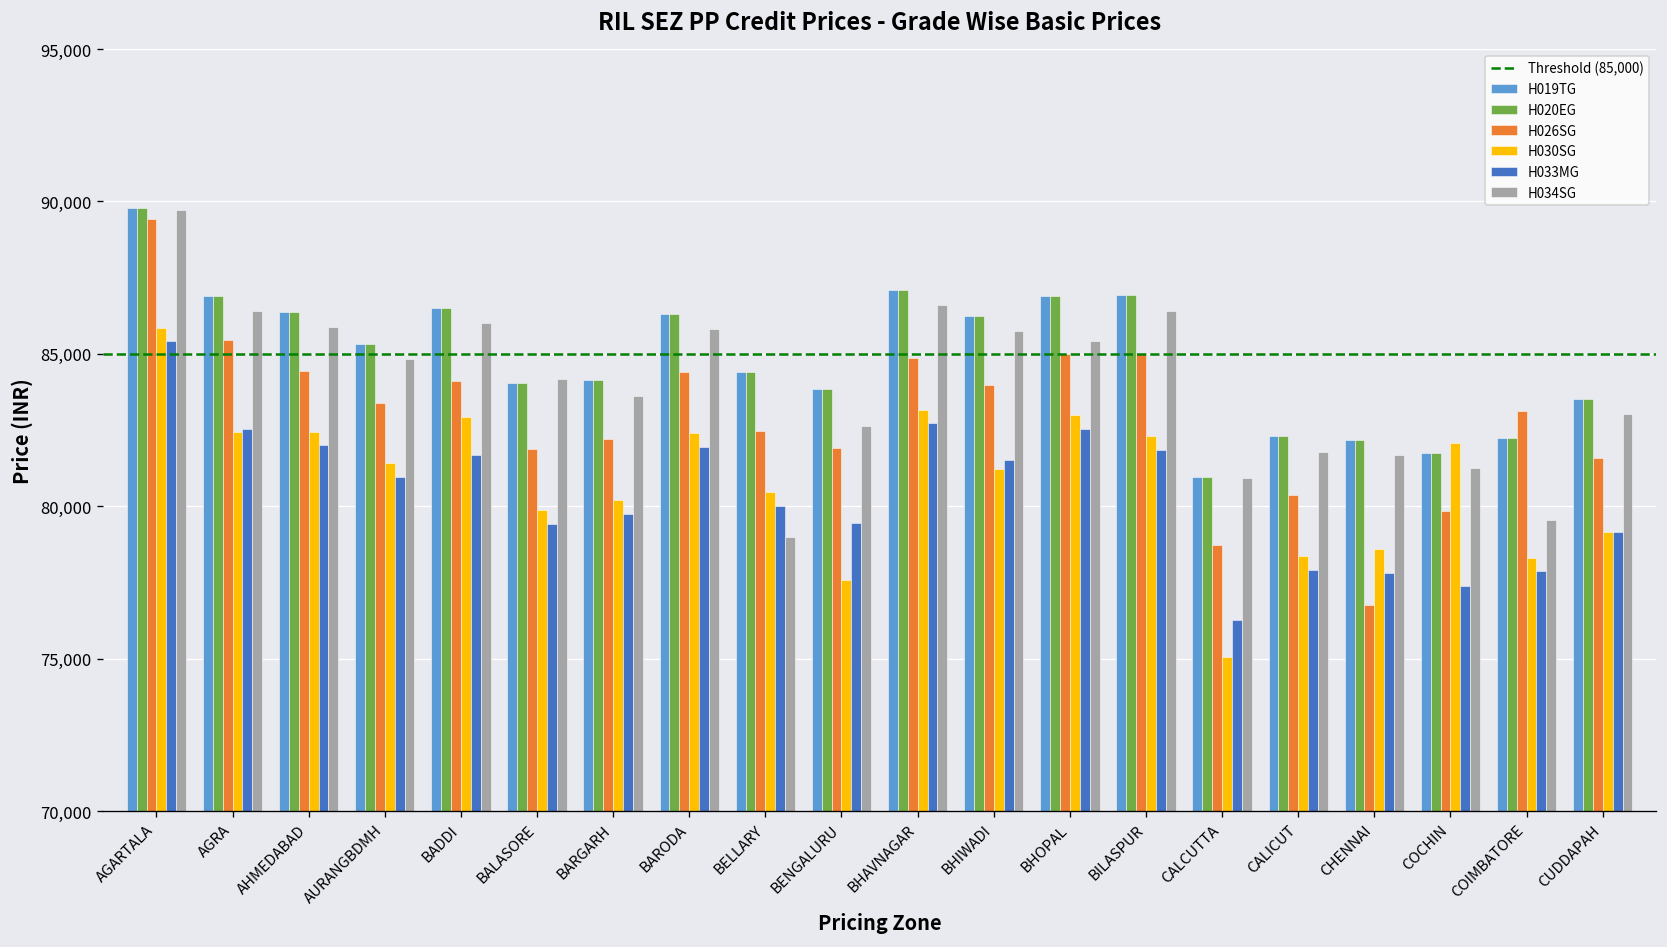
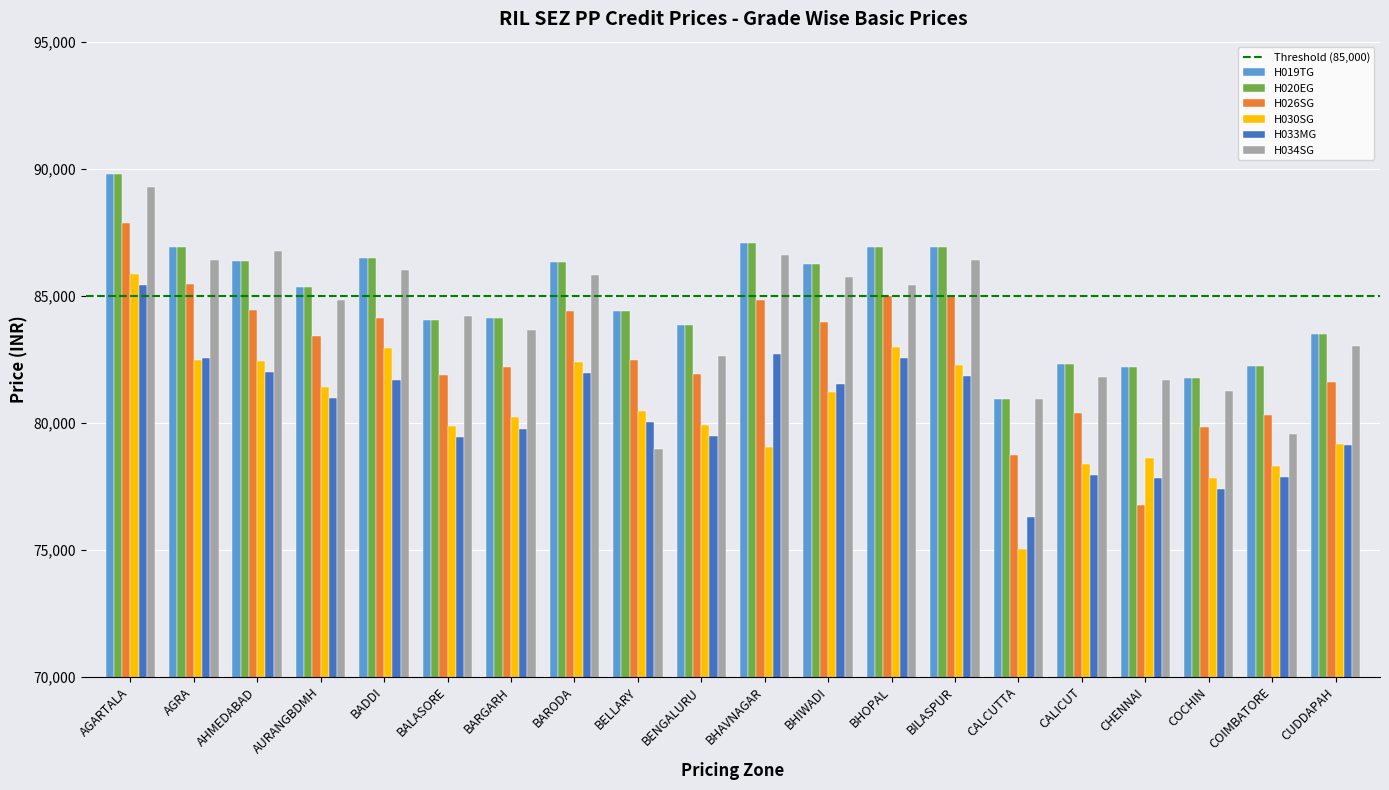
  {
    "H020EG": {
      "AGARTALA": "89,800",
      "AGRA": "86,900",
      "AHMEDABAD": "86,400",
      "AURANGBDMH": "85,300",
      "BADDI": "86,500",
      "BALASORE": "84,000",
      "BARGARH": "84,100",
      "BARODA": "86,300",
      "BELLARY": "84,400",
      "BENGALURU": "83,800",
      "BHAVNAGAR": "87,100",
      "BHIWADI": "86,200",
      "BHOPAL": "86,900",
      "BILASPUR": "86,900",
      "CALCUTTA": "81,000",
      "CALICUT": "82,300",
      "CHENNAI": "82,200",
      "COCHIN": "81,800",
      "COIMBATORE": "82,200",
      "CUDDAPAH": "83,500"
    },
    "H026SG": {
-     "AGARTALA": "89,400",
+     "AGARTALA": "87,900",
      "AGRA": "85,500",
      "AHMEDABAD": "84,400",
      "AURANGBDMH": "83,400",
      "BADDI": "84,100",
      "BALASORE": "81,900",
      "BARGARH": "82,200",
      "BARODA": "84,400",
      "BELLARY": "82,500",
      "BENGALURU": "81,900",
      "BHAVNAGAR": "84,800",
      "BHIWADI": "84,000",
      "BHOPAL": "85,000",
      "BILASPUR": "85,000",
      "CALCUTTA": "78,700",
      "CALICUT": "80,400",
      "CHENNAI": "76,800",
      "COCHIN": "79,800",
-     "COIMBATORE": "83,100",
+     "COIMBATORE": "80,300",
      "CUDDAPAH": "81,600"
    },
    "H030SG": {
      "AGARTALA": "85,900",
      "AGRA": "82,500",
      "AHMEDABAD": "82,400",
      "AURANGBDMH": "81,400",
      "BADDI": "82,900",
      "BALASORE": "79,900",
      "BARGARH": "80,200",
      "BARODA": "82,400",
      "BELLARY": "80,500",
-     "BENGALURU": "77,600",
-     "BHAVNAGAR": "83,200",
+     "BENGALURU": "79,900",
+     "BHAVNAGAR": "79,000",
      "BHIWADI": "81,200",
      "BHOPAL": "83,000",
      "BILASPUR": "82,300",
      "CALCUTTA": "75,000",
      "CALICUT": "78,400",
      "CHENNAI": "78,600",
-     "COCHIN": "82,100",
+     "COCHIN": "77,800",
      "COIMBATORE": "78,300",
      "CUDDAPAH": "79,100"
    },
    "H034SG": {
-     "AGARTALA": "89,700",
+     "AGARTALA": "89,300",
      "AGRA": "86,400",
-     "AHMEDABAD": "85,900",
+     "AHMEDABAD": "86,800",
      "AURANGBDMH": "84,800",
      "BADDI": "86,000",
      "BALASORE": "84,200",
      "BARGARH": "83,600",
      "BARODA": "85,800",
      "BELLARY": "79,000",
      "BENGALURU": "82,600",
      "BHAVNAGAR": "86,600",
      "BHIWADI": "85,700",
      "BHOPAL": "85,400",
      "BILASPUR": "86,400",
      "CALCUTTA": "80,900",
      "CALICUT": "81,800",
      "CHENNAI": "81,700",
      "COCHIN": "81,300",
      "COIMBATORE": "79,600",
      "CUDDAPAH": "83,000"
    }
  }
